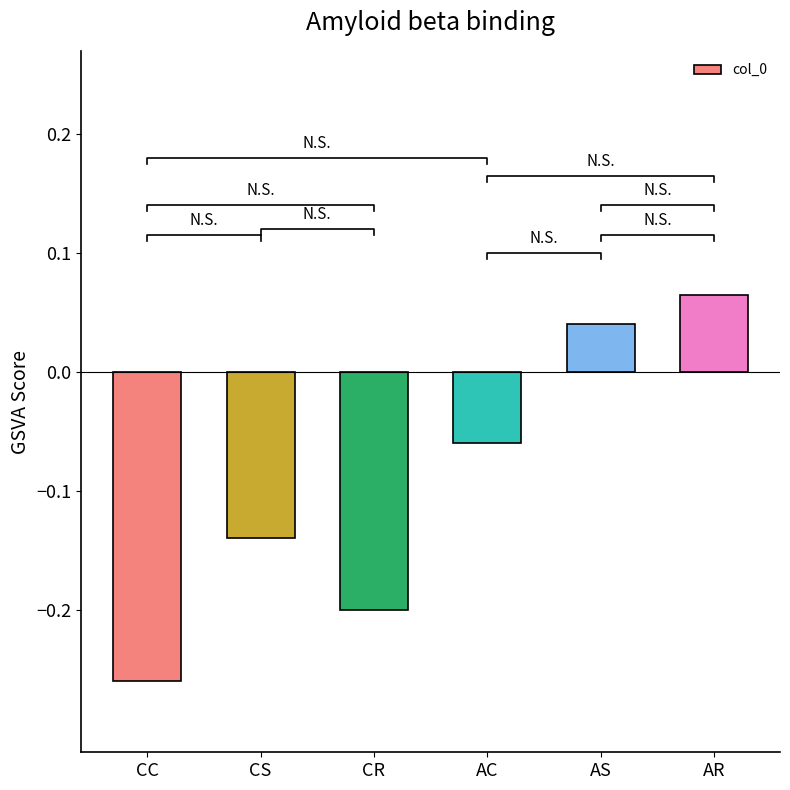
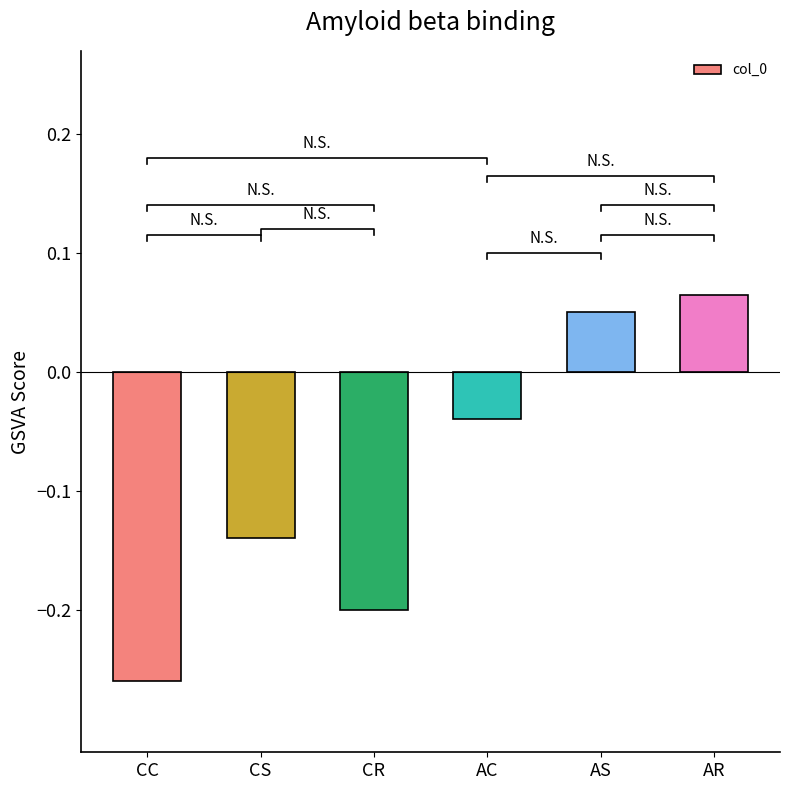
  {
    "col_0": {
      "CC": -0.26,
      "CS": -0.14,
      "CR": -0.20,
-     "AC": -0.06,
-     "AS": 0.04,
+     "AC": -0.04,
+     "AS": 0.05,
      "AR": 0.065
    }
  }
